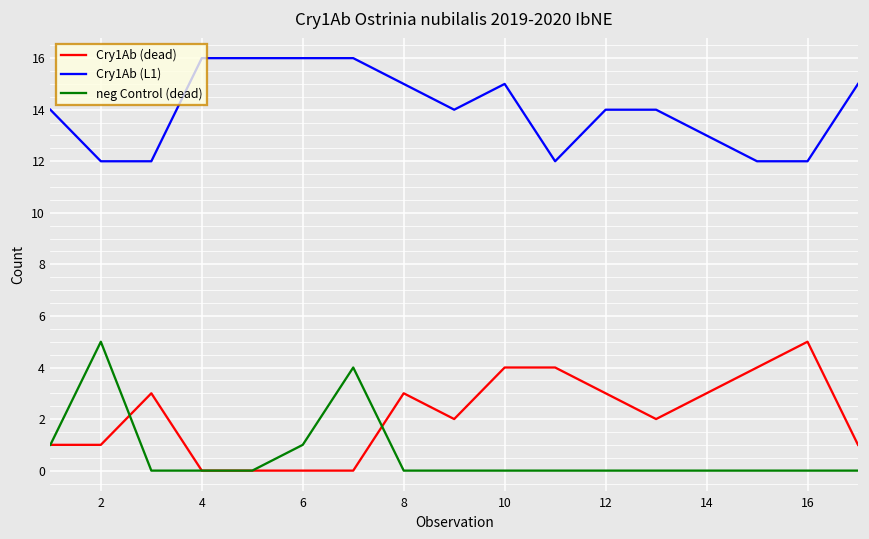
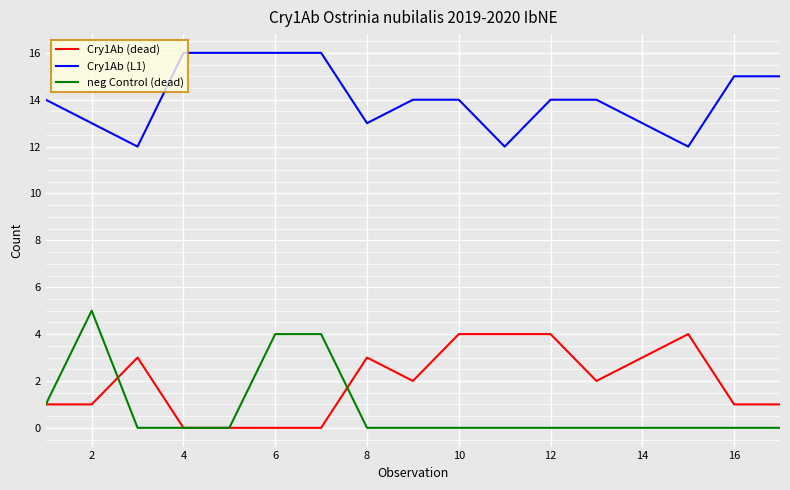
  {
    "Cry1Ab (dead)": {
      "2": 1,
      "6": 0,
      "8": 3,
      "10": 4,
-     "12": 3,
+     "12": 4,
      "14": 3,
-     "16": 5
+     "16": 1
    },
    "Cry1Ab (L1)": {
-     "2": 12,
+     "2": 13,
      "6": 16,
-     "8": 15,
-     "10": 15,
+     "8": 13,
+     "10": 14,
      "12": 14,
      "14": 13,
-     "16": 12
+     "16": 15
    },
    "neg Control (dead)": {
      "2": 5,
-     "6": 1,
+     "6": 4,
      "8": 0,
      "10": 0,
      "12": 0,
      "14": 0,
      "16": 0
    }
  }
